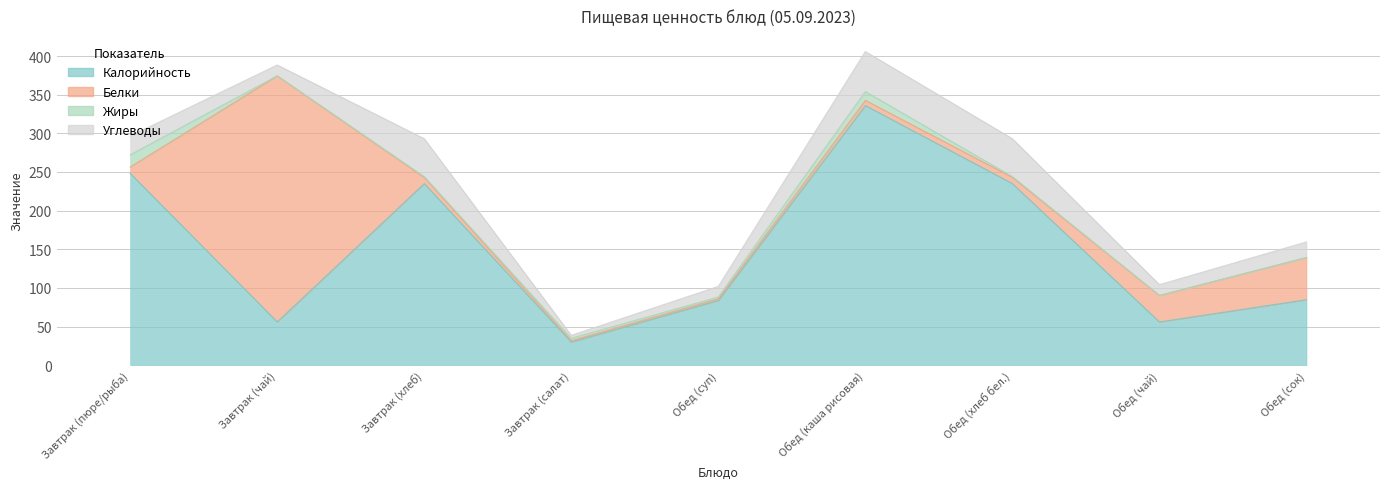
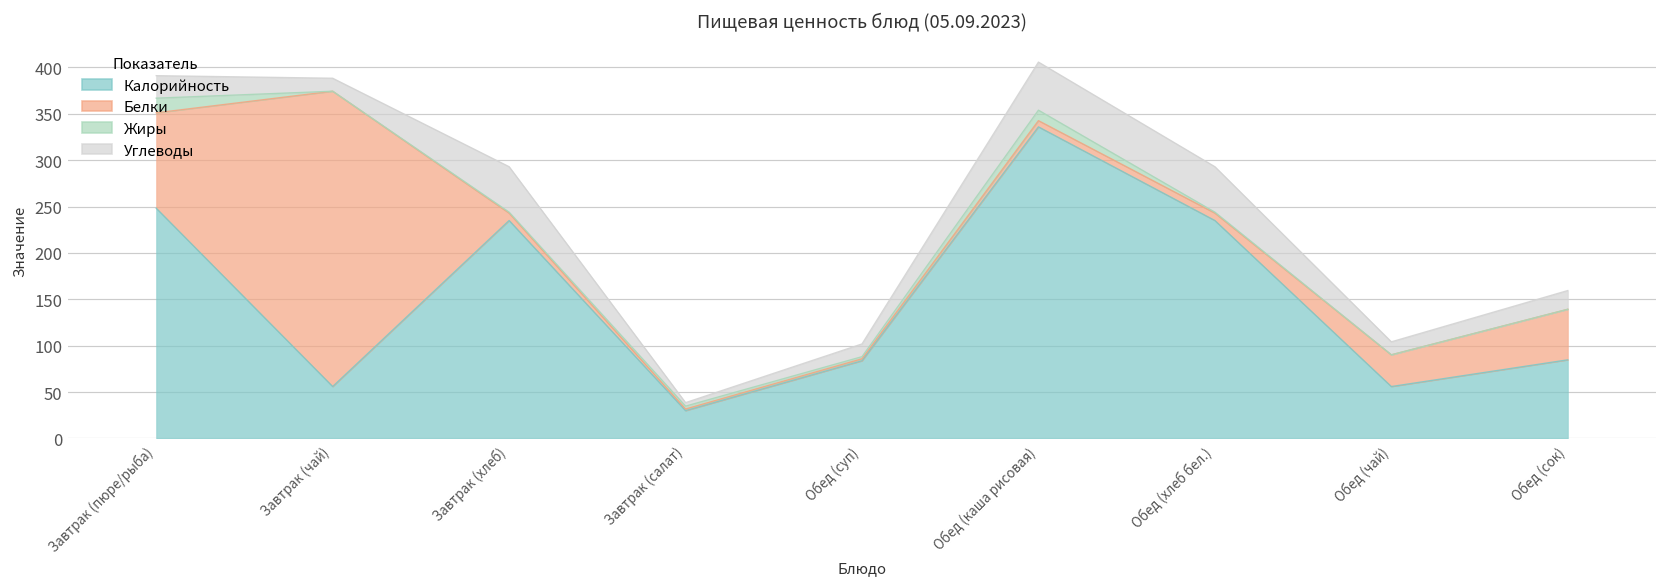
  {
    "Белки": {
-     "Завтрак (пюре/рыба)": 10,
+     "Завтрак (пюре/рыба)": 100,
      "Обед (каша рисовая)": 10
    }
  }
